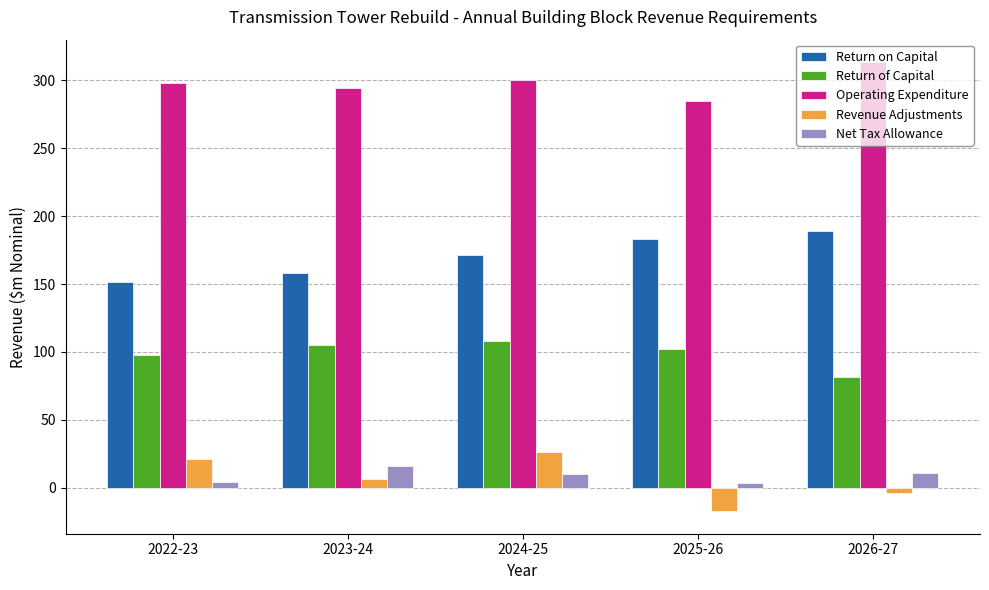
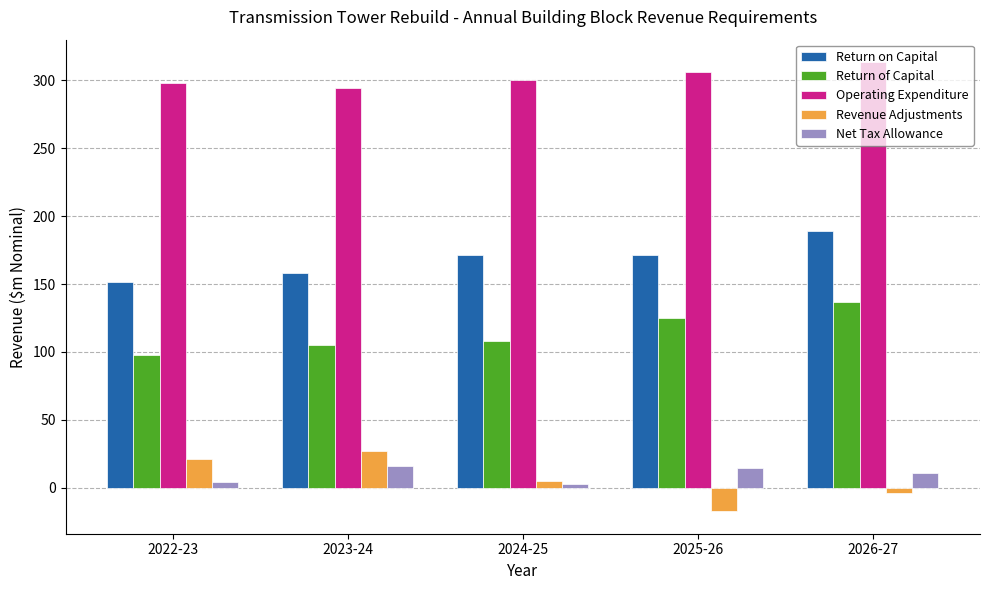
  {
    "Return on Capital": {
      "2022-23": 152,
      "2023-24": 158,
      "2024-25": 171,
-     "2025-26": 183,
+     "2025-26": 171,
      "2026-27": 189
    },
    "Return of Capital": {
      "2022-23": 98,
      "2023-24": 105,
      "2024-25": 108,
-     "2025-26": 102,
-     "2026-27": 81
+     "2025-26": 125,
+     "2026-27": 137
    },
    "Operating Expenditure": {
      "2022-23": 298,
      "2023-24": 295,
      "2024-25": 300,
-     "2025-26": 285
+     "2025-26": 307
    },
    "Revenue Adjustments": {
      "2022-23": 21,
-     "2023-24": 6,
-     "2024-25": 26,
+     "2023-24": 27,
+     "2024-25": 5,
      "2025-26": -17,
      "2026-27": -4
    },
    "Net Tax Allowance": {
      "2022-23": 4,
      "2023-24": 16,
-     "2024-25": 10,
-     "2025-26": 3,
+     "2024-25": 3,
+     "2025-26": 14,
      "2026-27": 10
    }
  }
